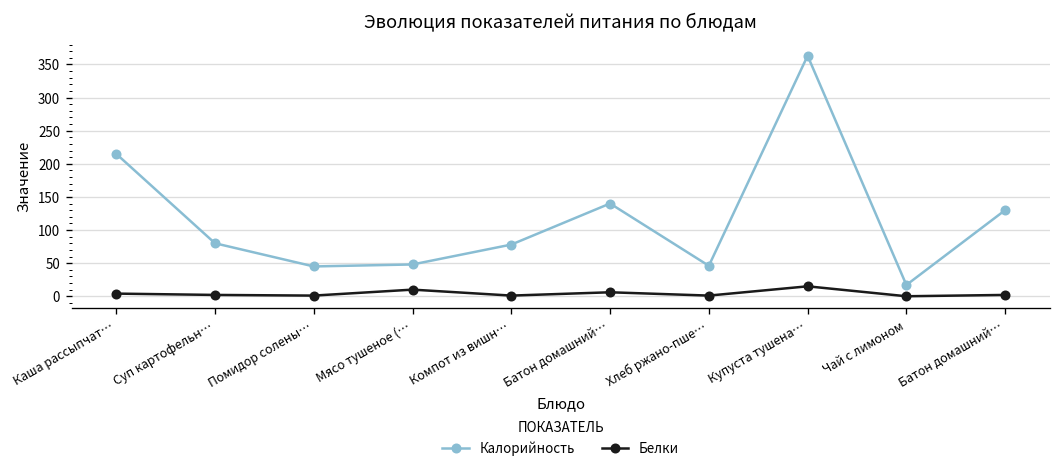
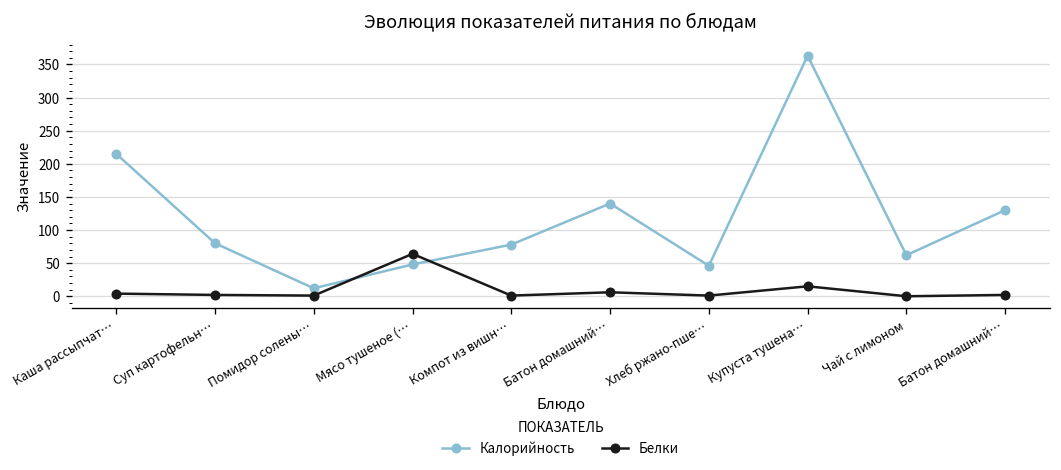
  {
    "Калорийность": {
      "Каша рассыпчат…": 220,
      "Суп картофельн…": 80,
-     "Помидор солены…": 50,
+     "Помидор солены…": 10,
      "Мясо тушеное (…": 50,
      "Компот из вишн…": 80,
      "Хлеб ржано-пше…": 50,
      "Купуста тушена…": 360,
-     "Чай с лимоном": 20
+     "Чай с лимоном": 60
    },
    "Белки": {
      "Каша рассыпчат…": 0,
      "Суп картофельн…": 0,
      "Помидор солены…": 0,
-     "Мясо тушеное (…": 10,
+     "Мясо тушеное (…": 60,
      "Компот из вишн…": 0,
      "Хлеб ржано-пше…": 0,
      "Купуста тушена…": 20,
      "Чай с лимоном": 0
    }
  }
